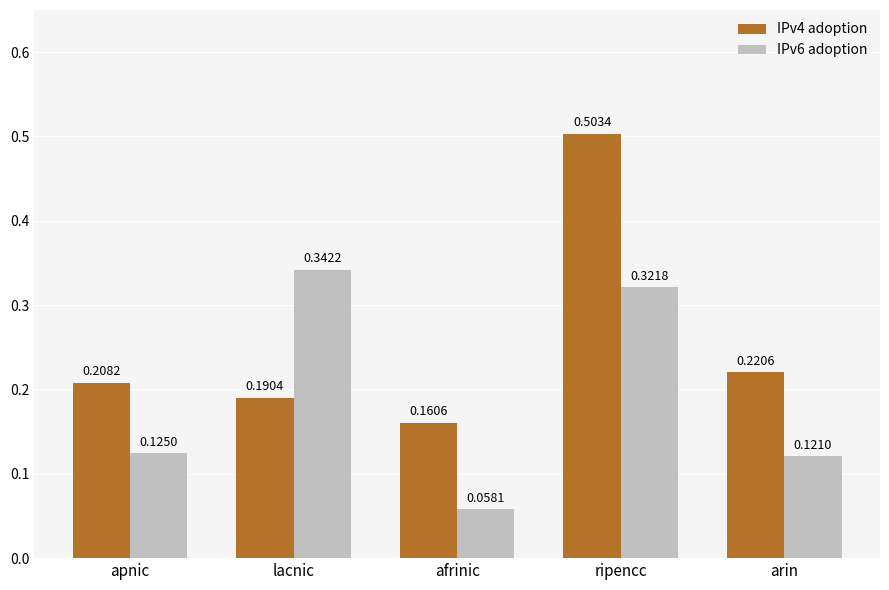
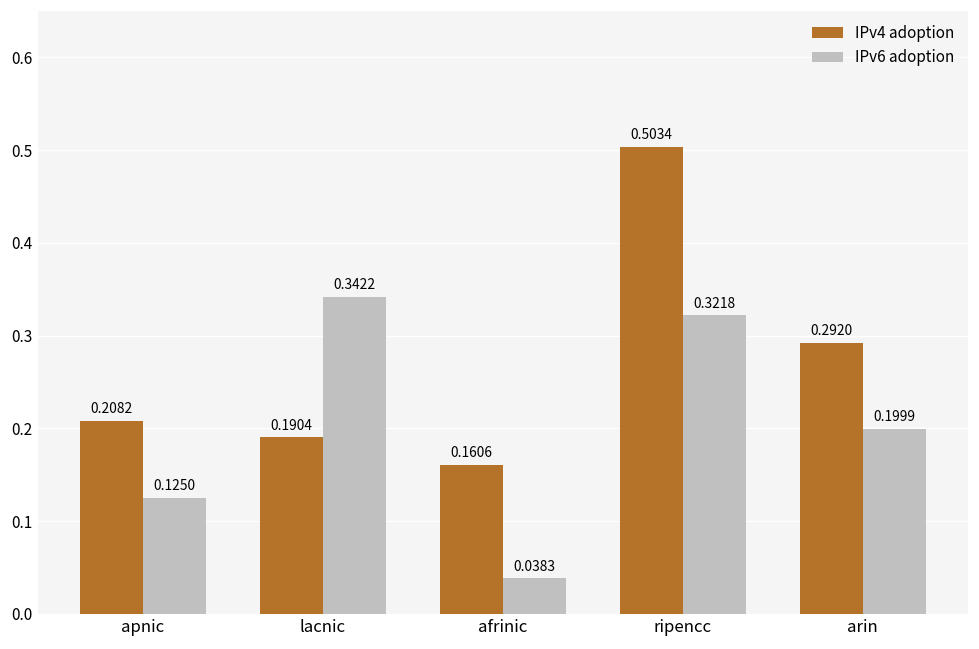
  {
    "IPv4 adoption": {
      "apnic": 0.2082,
      "lacnic": 0.1904,
      "afrinic": 0.1606,
      "ripencc": 0.5034,
-     "arin": 0.2206
+     "arin": 0.2920
    },
    "IPv6 adoption": {
      "apnic": 0.1250,
      "lacnic": 0.3422,
-     "afrinic": 0.0581,
+     "afrinic": 0.0383,
      "ripencc": 0.3218,
-     "arin": 0.1210
+     "arin": 0.1999
    }
  }
